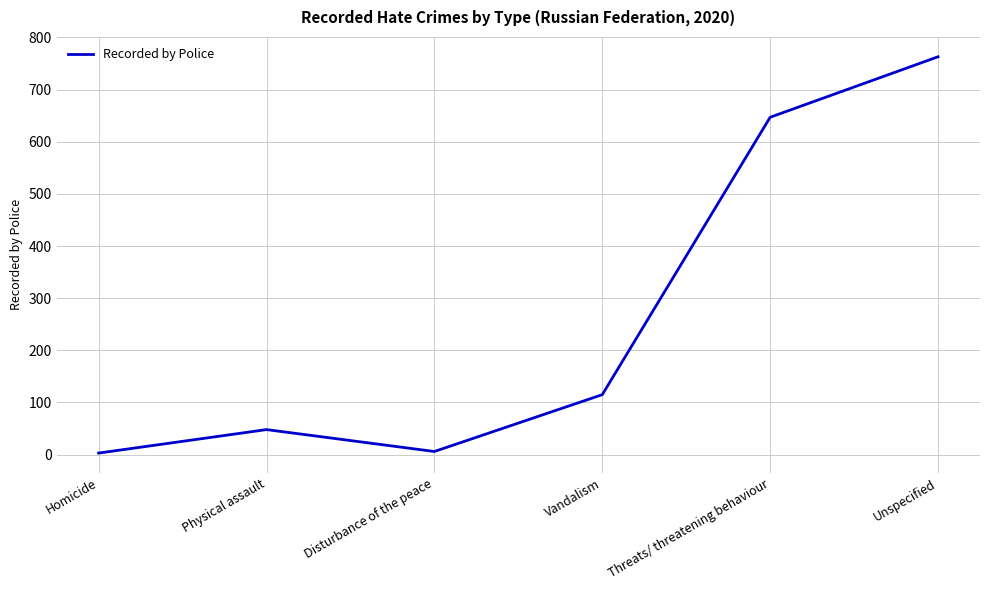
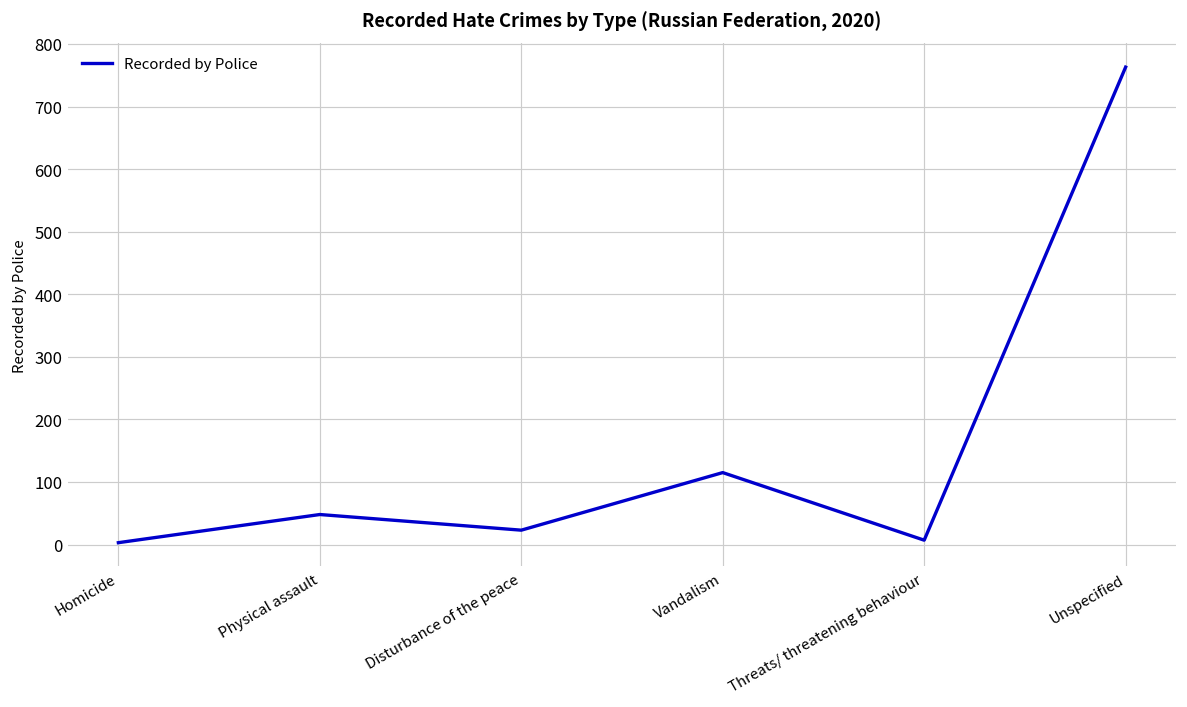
  {
    "Homicide": 0,
    "Physical assault": 50,
-   "Disturbance of the peace": 10,
+   "Disturbance of the peace": 20,
    "Vandalism": 120,
-   "Threats/ threatening behaviour": 650,
+   "Threats/ threatening behaviour": 10,
    "Unspecified": 760
  }
